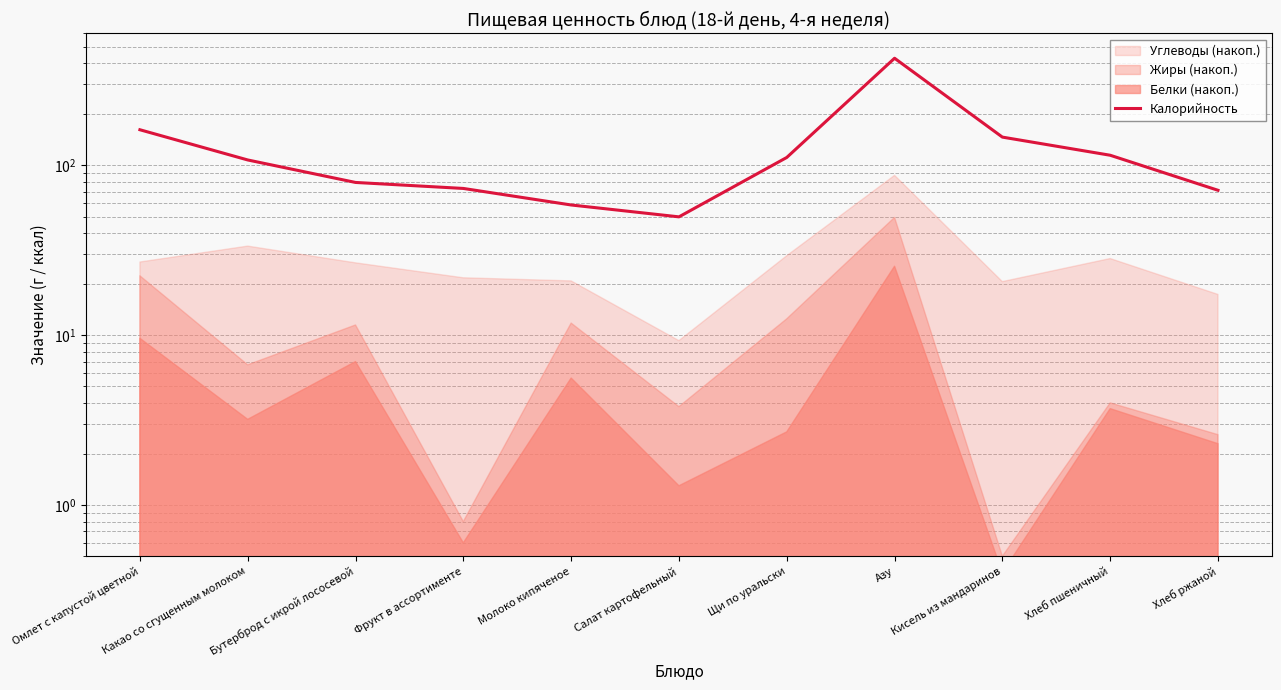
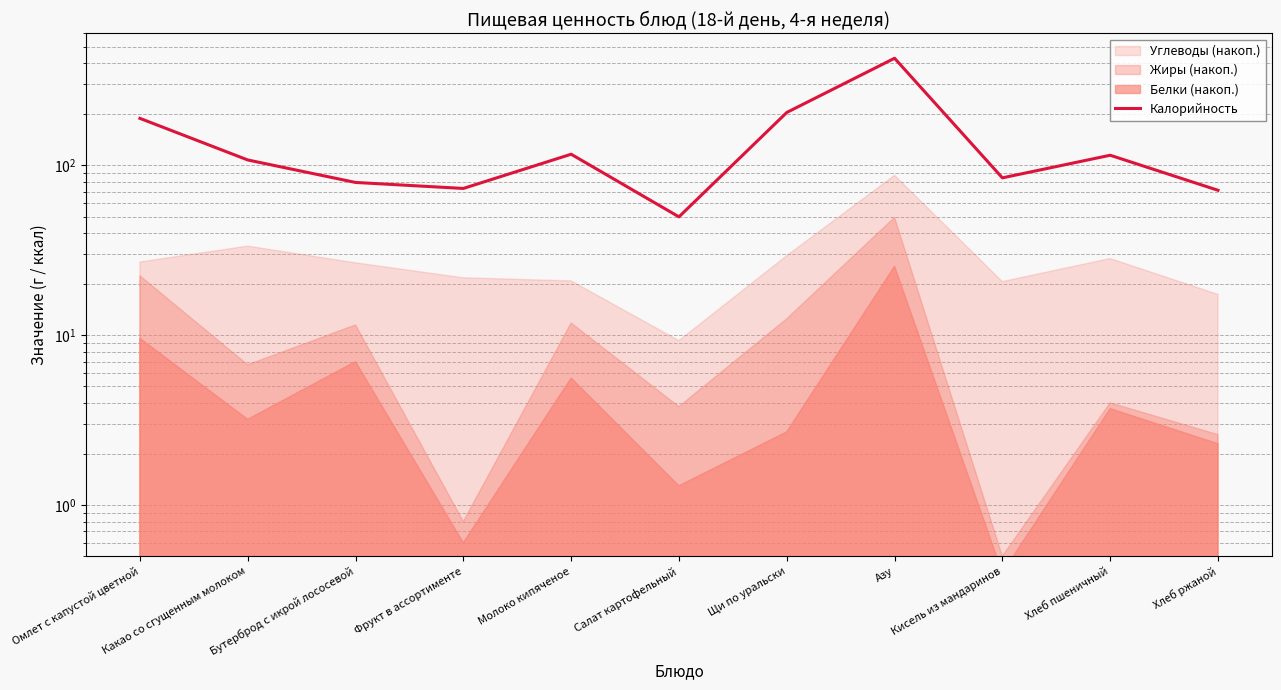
  {
    "Калорийность": {
-     "Омлет с капустой цветной": 160,
+     "Омлет с капустой цветной": 190,
      "Какао со сгущенным молоком": 110,
      "Бутерброд с икрой лососевой": 80,
      "Фрукт в ассортименте": 73,
-     "Молоко кипяченое": 59,
+     "Молоко кипяченое": 120,
      "Салат картофельный": 50,
-     "Щи по уральски": 110,
+     "Щи по уральски": 210,
      "Азу": 430,
-     "Кисель из мандаринов": 150,
+     "Кисель из мандаринов": 80,
      "Хлеб пшеничный": 110,
      "Хлеб ржаной": 71
    }
  }
